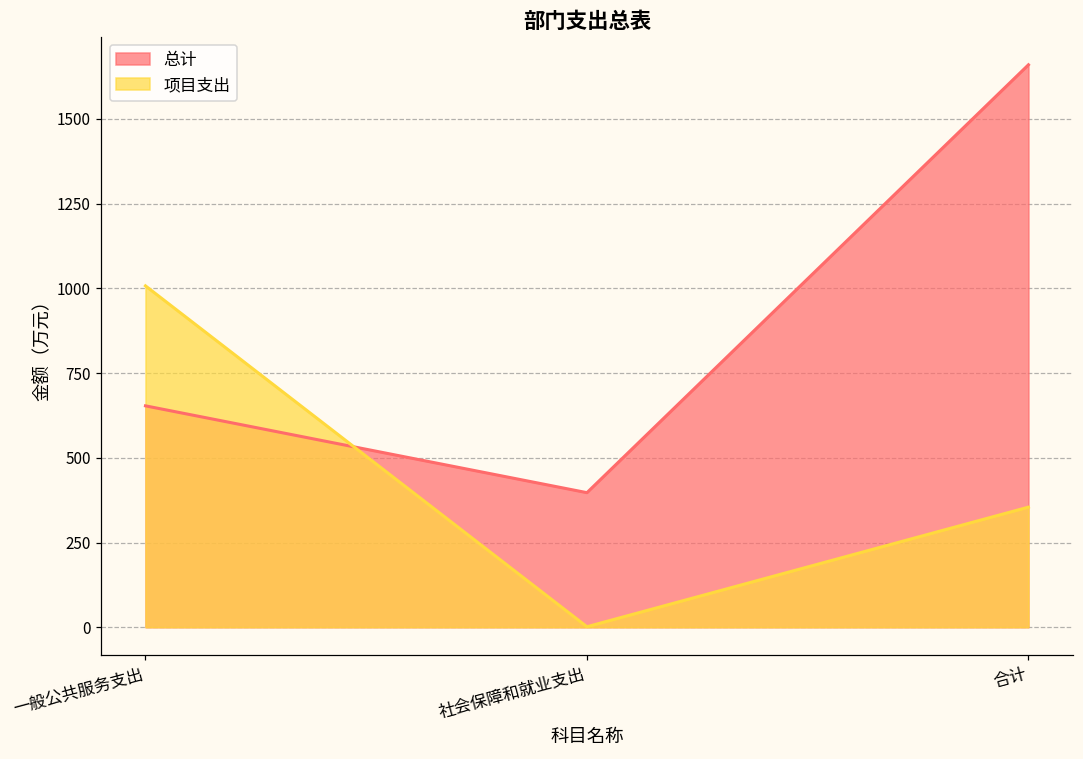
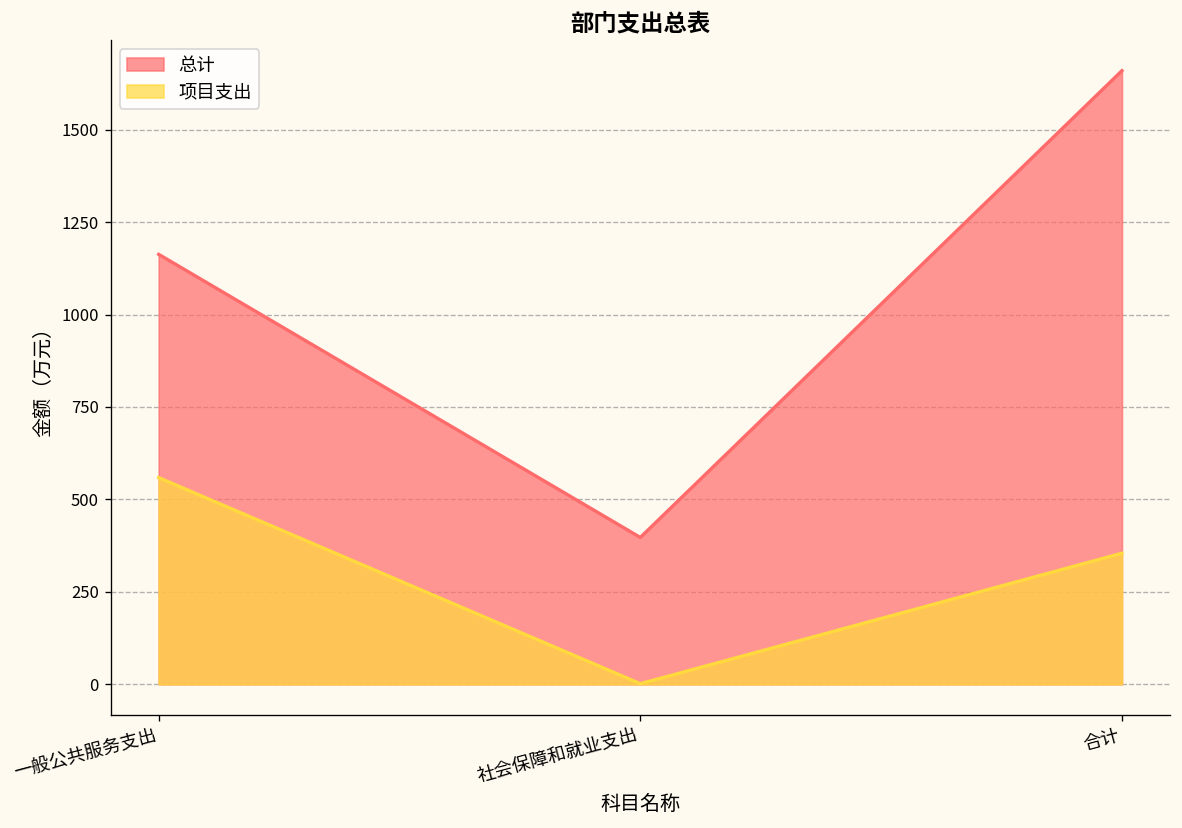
  {
    "总计": {
-     "一般公共服务支出": 650,
+     "一般公共服务支出": 1160,
      "社会保障和就业支出": 400,
      "合计": 1660
    },
    "项目支出": {
-     "一般公共服务支出": 1010,
+     "一般公共服务支出": 560,
      "社会保障和就业支出": 0,
      "合计": 350
    }
  }
